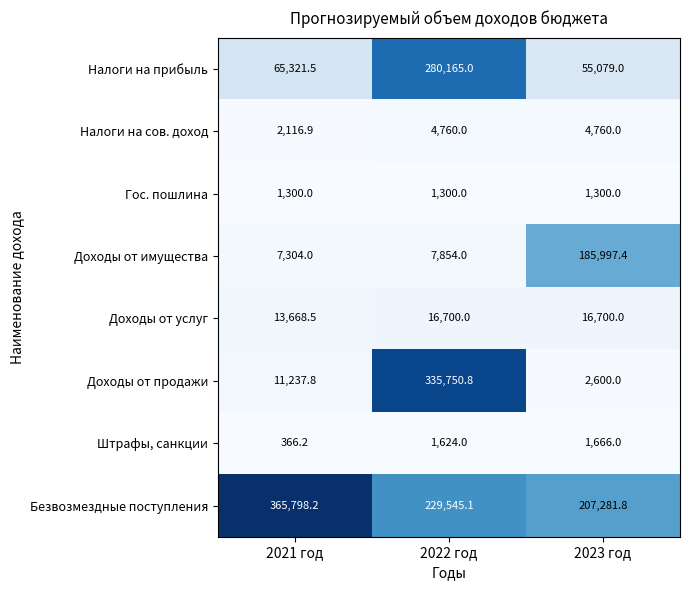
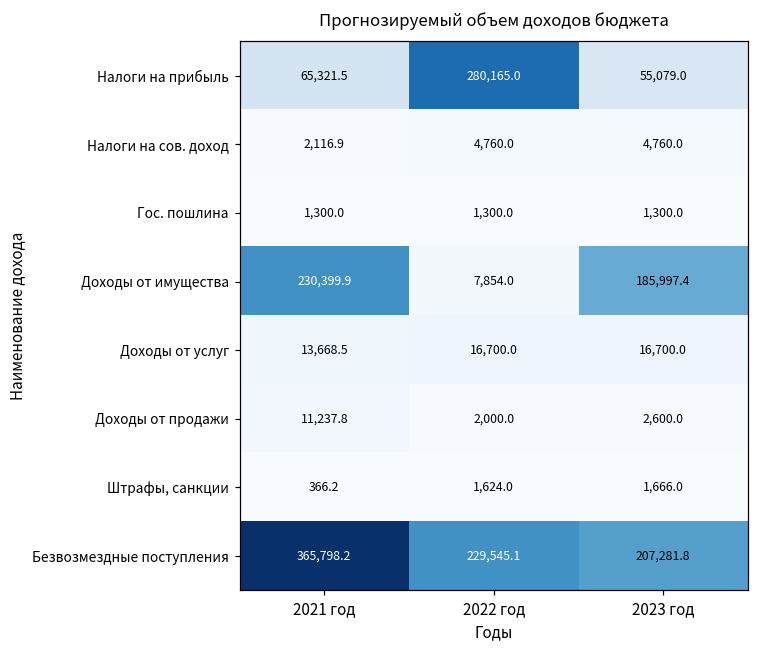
  {
    "Налоги на прибыль": {
      "2021 год": "65,321.5",
      "2022 год": "280,165.0",
      "2023 год": "55,079.0"
    },
    "Налоги на сов. доход": {
      "2021 год": "2,116.9",
      "2022 год": "4,760.0",
      "2023 год": "4,760.0"
    },
    "Гос. пошлина": {
      "2021 год": "1,300.0",
      "2022 год": "1,300.0",
      "2023 год": "1,300.0"
    },
    "Доходы от имущества": {
-     "2021 год": "7,304.0",
+     "2021 год": "230,399.9",
      "2022 год": "7,854.0",
      "2023 год": "185,997.4"
    },
    "Доходы от услуг": {
      "2021 год": "13,668.5",
      "2022 год": "16,700.0",
      "2023 год": "16,700.0"
    },
    "Доходы от продажи": {
      "2021 год": "11,237.8",
-     "2022 год": "335,750.8",
+     "2022 год": "2,000.0",
      "2023 год": "2,600.0"
    },
    "Штрафы, санкции": {
      "2021 год": "366.2",
      "2022 год": "1,624.0",
      "2023 год": "1,666.0"
    },
    "Безвозмездные поступления": {
      "2021 год": "365,798.2",
      "2022 год": "229,545.1",
      "2023 год": "207,281.8"
    }
  }
